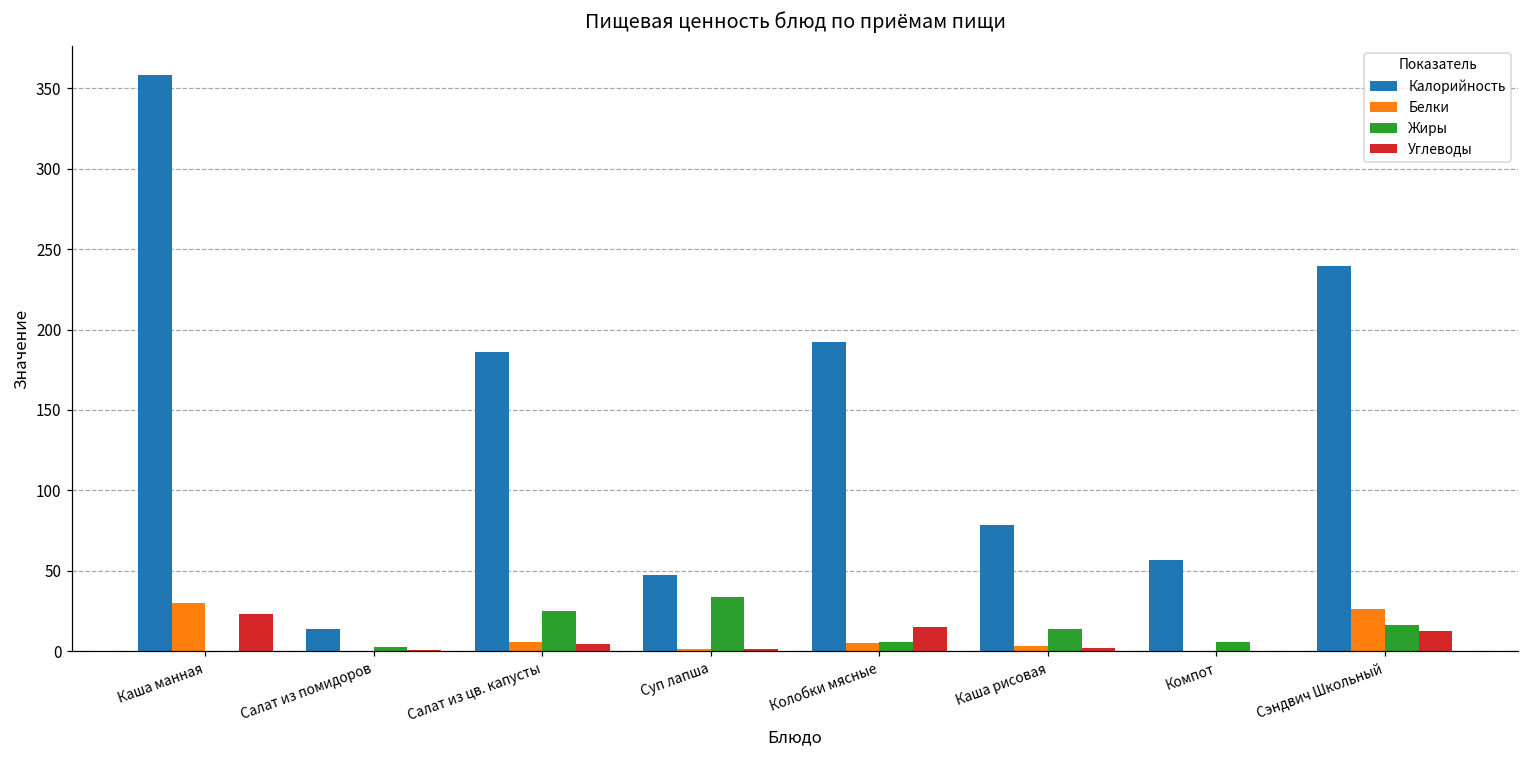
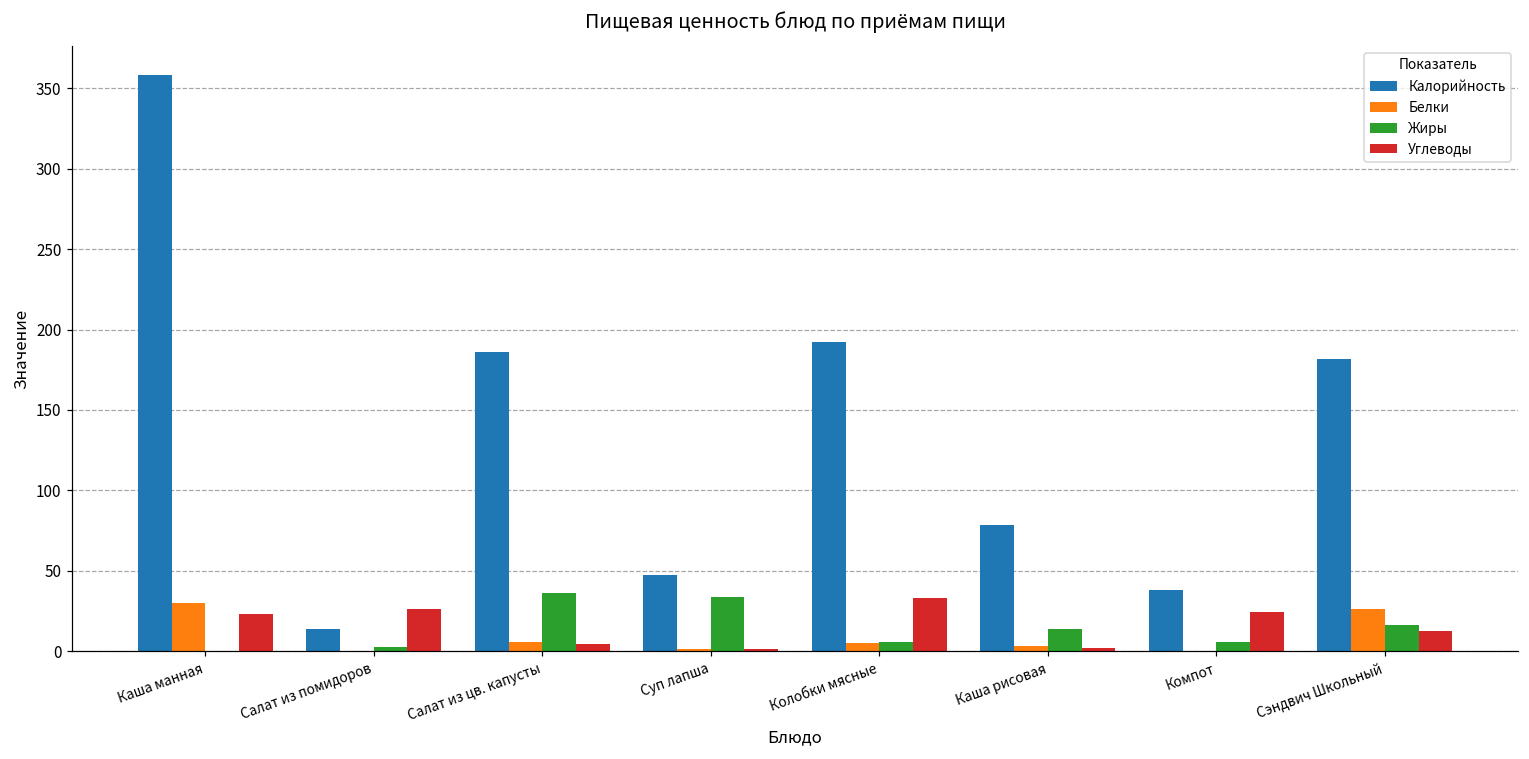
  {
    "Калорийность": {
      "Каша манная": 358,
      "Салат из помидоров": 14,
      "Салат из цв. капусты": 186,
      "Суп лапша": 47,
      "Колобки мясные": 192,
      "Каша рисовая": 79,
-     "Компот": 57,
-     "Сэндвич Школьный": 240
+     "Компот": 38,
+     "Сэндвич Школьный": 181
    },
    "Белки": {
      "Каша манная": 30,
      "Салат из цв. капусты": 6,
      "Колобки мясные": 5,
      "Каша рисовая": 3,
      "Сэндвич Школьный": 26
    },
    "Жиры": {
      "Каша манная": 0,
      "Салат из помидоров": 3,
-     "Салат из цв. капусты": 25,
+     "Салат из цв. капусты": 36,
      "Суп лапша": 34,
      "Колобки мясные": 6,
      "Каша рисовая": 14,
      "Компот": 6,
      "Сэндвич Школьный": 16
    },
    "Углеводы": {
      "Каша манная": 23,
-     "Салат из помидоров": 1,
+     "Салат из помидоров": 26,
      "Салат из цв. капусты": 5,
-     "Колобки мясные": 15,
+     "Колобки мясные": 33,
      "Каша рисовая": 2,
-     "Компот": 0,
+     "Компот": 25,
      "Сэндвич Школьный": 13
    }
  }
